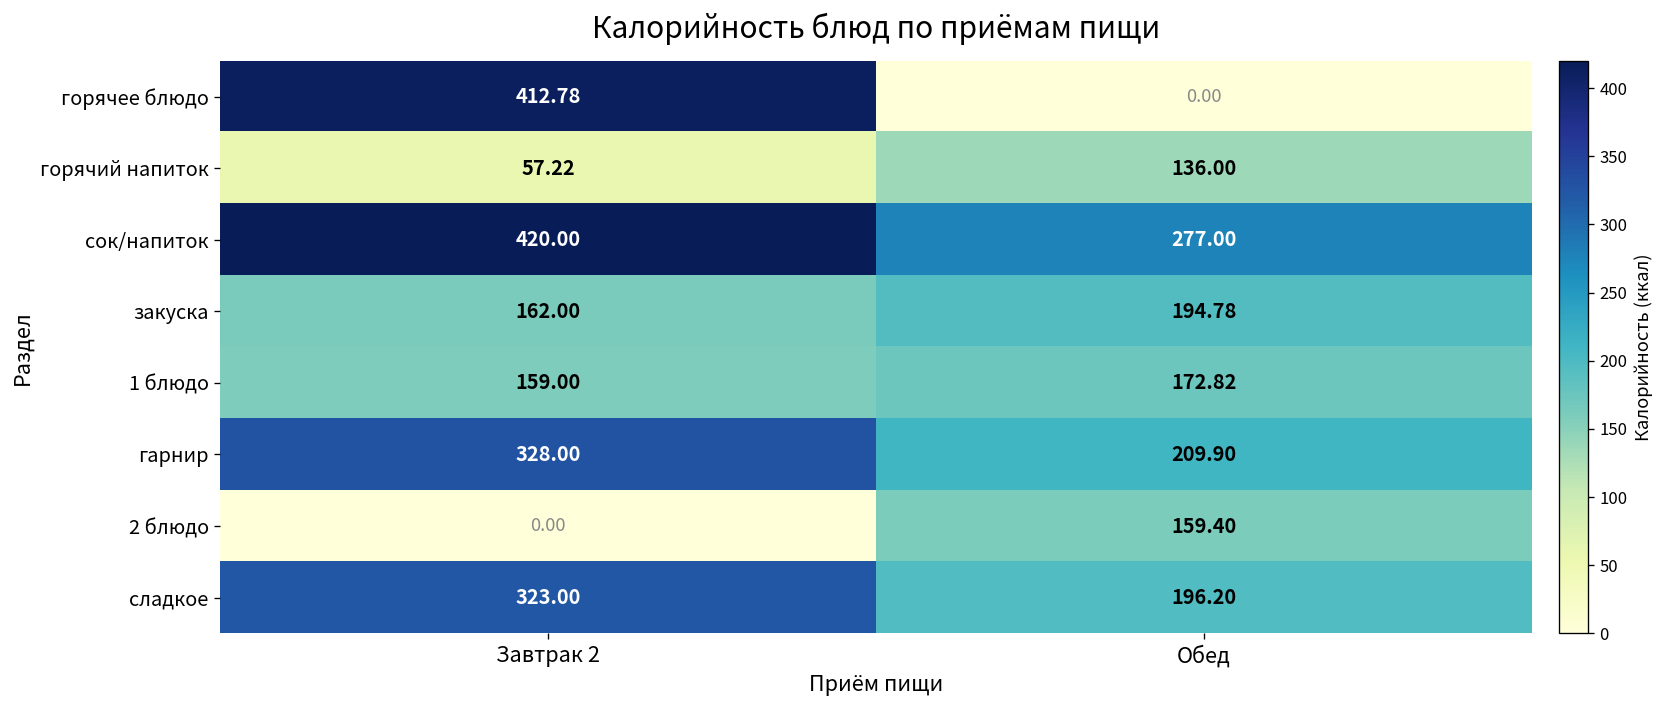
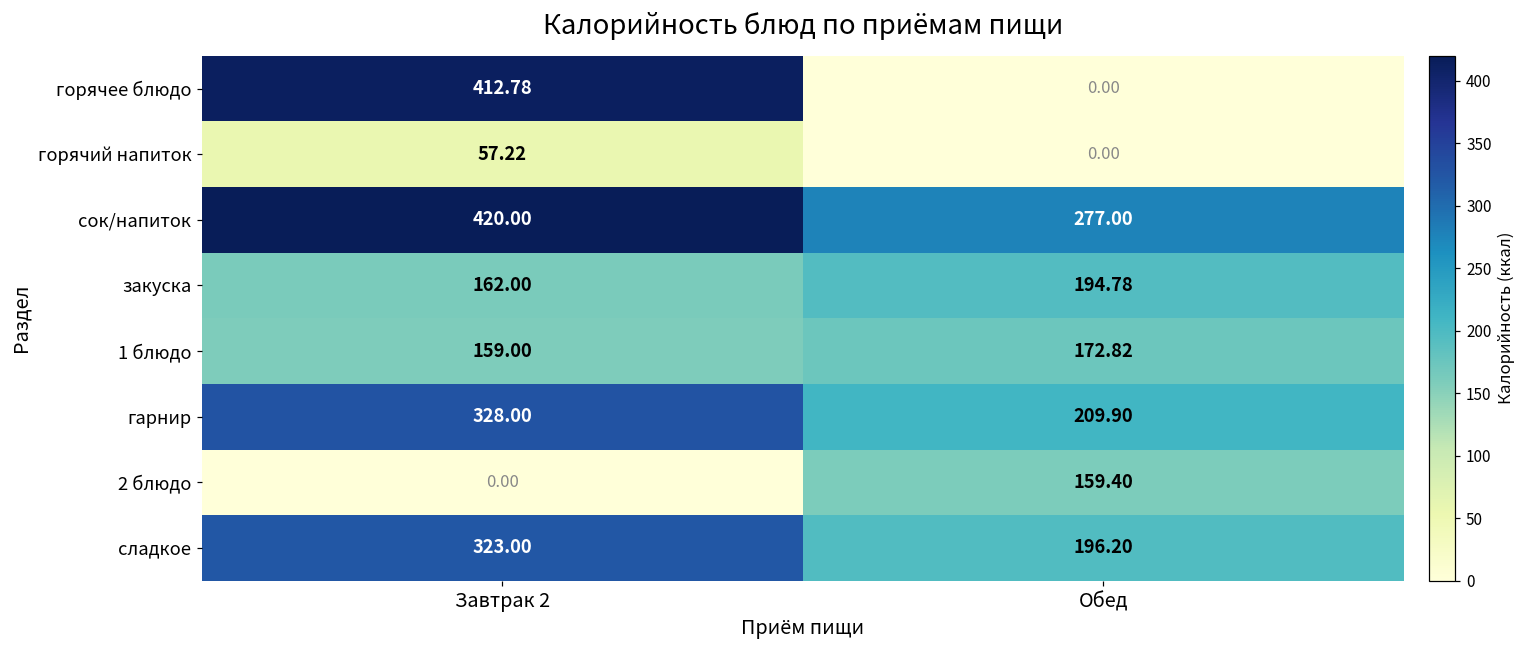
  {
    "горячее блюдо": {
      "Завтрак 2": 412.78,
      "Обед": 0.00
    },
    "горячий напиток": {
      "Завтрак 2": 57.22,
-     "Обед": 136.00
+     "Обед": 0.00
    },
    "сок/напиток": {
      "Завтрак 2": 420.00,
      "Обед": 277.00
    },
    "закуска": {
      "Завтрак 2": 162.00,
      "Обед": 194.78
    },
    "1 блюдо": {
      "Завтрак 2": 159.00,
      "Обед": 172.82
    },
    "гарнир": {
      "Завтрак 2": 328.00,
      "Обед": 209.90
    },
    "2 блюдо": {
      "Завтрак 2": 0.00,
      "Обед": 159.40
    },
    "сладкое": {
      "Завтрак 2": 323.00,
      "Обед": 196.20
    }
  }
